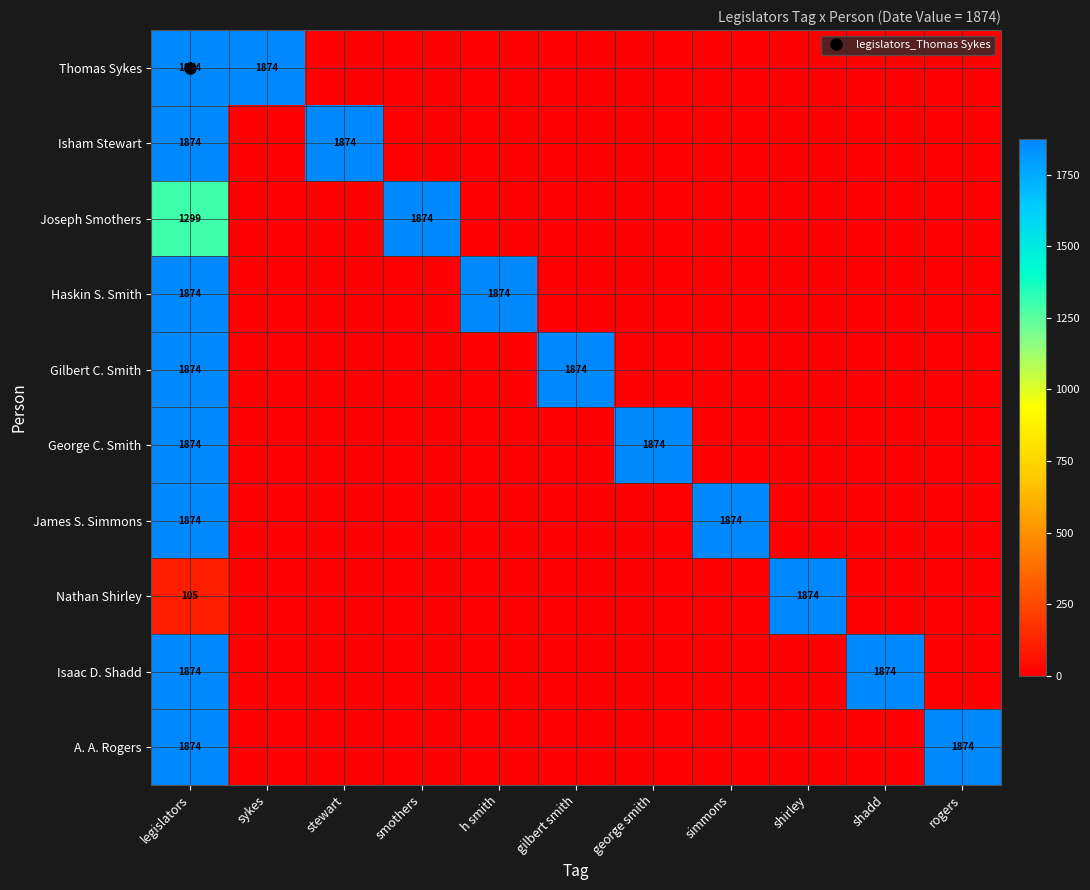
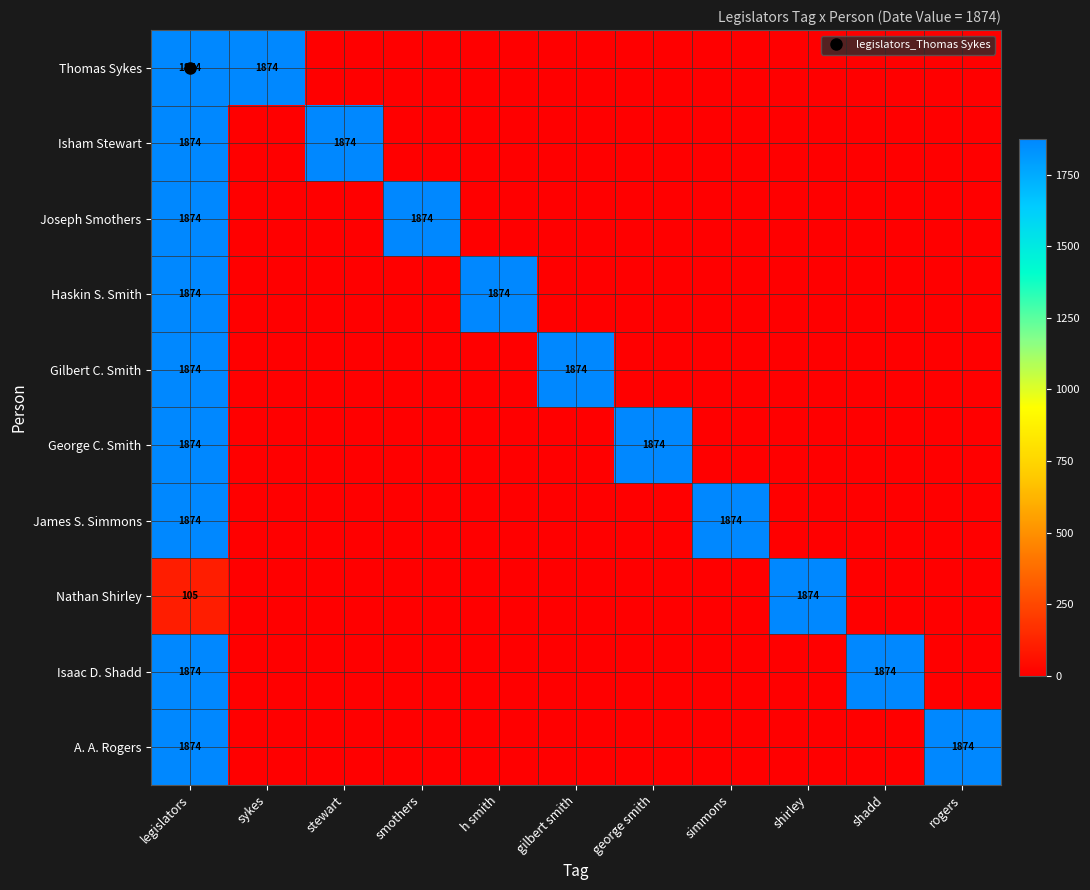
  {
    "Thomas Sykes": {
      "sykes": 1874
    },
    "Isham Stewart": {
      "legislators": 1874,
      "stewart": 1874
    },
    "Joseph Smothers": {
-     "legislators": 1299,
+     "legislators": 1874,
      "smothers": 1874
    },
    "Haskin S. Smith": {
      "legislators": 1874,
      "h smith": 1874
    },
    "Gilbert C. Smith": {
      "legislators": 1874,
      "gilbert smith": 1874
    },
    "George C. Smith": {
      "legislators": 1874,
      "george smith": 1874
    },
    "James S. Simmons": {
      "legislators": 1874,
      "simmons": 1874
    },
    "Nathan Shirley": {
      "legislators": 105,
      "shirley": 1874
    },
    "Isaac D. Shadd": {
      "legislators": 1874,
      "shadd": 1874
    },
    "A. A. Rogers": {
      "legislators": 1874,
      "rogers": 1874
    }
  }
